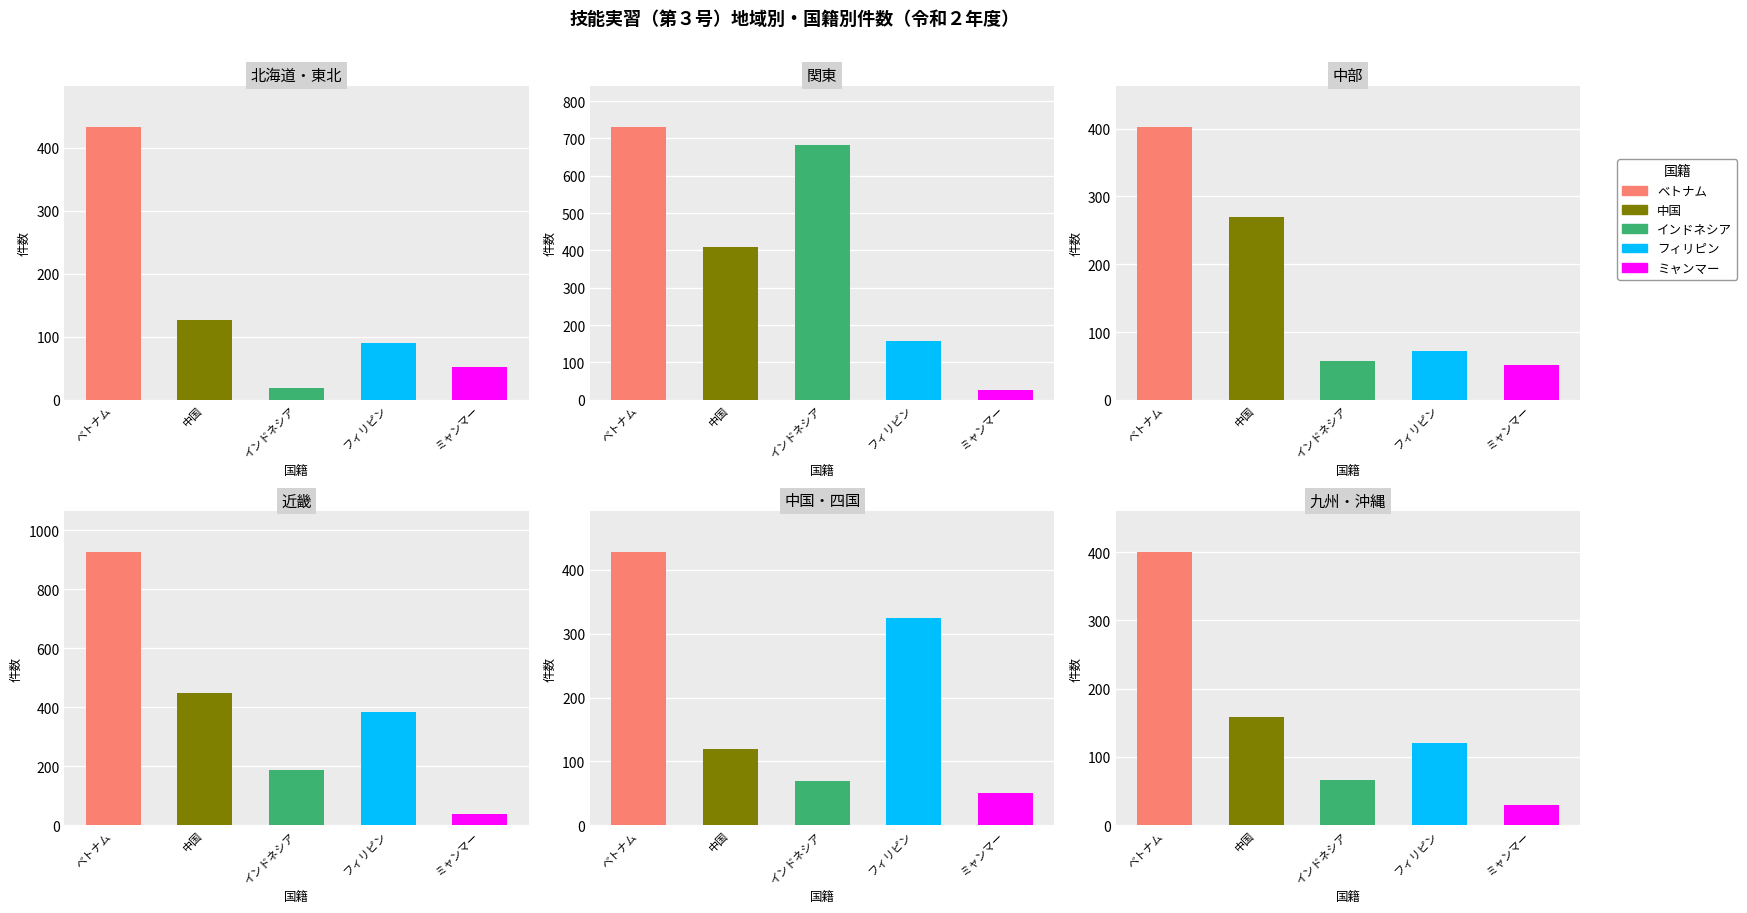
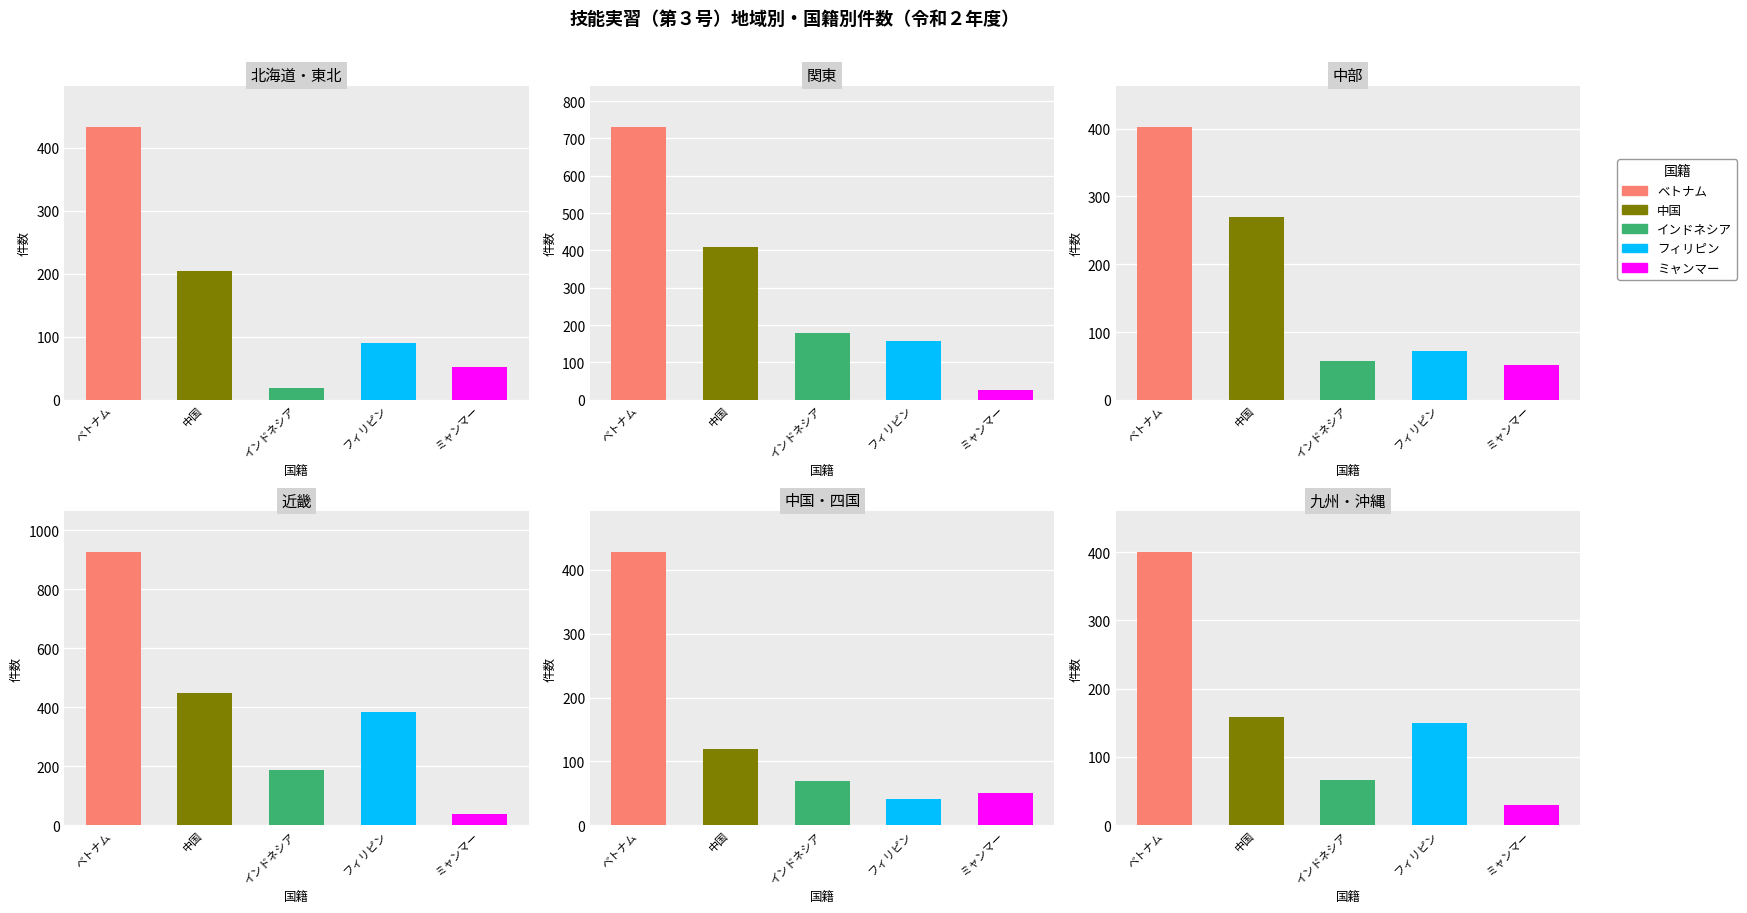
  {
    "北海道・東北": {
      "ベトナム": 430,
-     "中国": 130,
+     "中国": 210,
      "インドネシア": 20,
      "フィリピン": 90,
      "ミャンマー": 50
    },
    "関東": {
      "ベトナム": 730,
      "中国": 410,
-     "インドネシア": 680,
+     "インドネシア": 180,
      "フィリピン": 160,
      "ミャンマー": 30
    },
    "中部": {
      "ベトナム": 400,
      "中国": 270,
      "インドネシア": 60,
      "フィリピン": 70,
      "ミャンマー": 50
    },
    "近畿": {
      "ベトナム": 930,
      "中国": 450,
      "インドネシア": 190,
      "フィリピン": 380,
      "ミャンマー": 40
    },
    "中国・四国": {
      "ベトナム": 430,
      "中国": 120,
      "インドネシア": 70,
-     "フィリピン": 320,
+     "フィリピン": 40,
      "ミャンマー": 50
    },
    "九州・沖縄": {
      "ベトナム": 400,
      "中国": 160,
      "インドネシア": 70,
-     "フィリピン": 120,
+     "フィリピン": 150,
      "ミャンマー": 30
    }
  }
